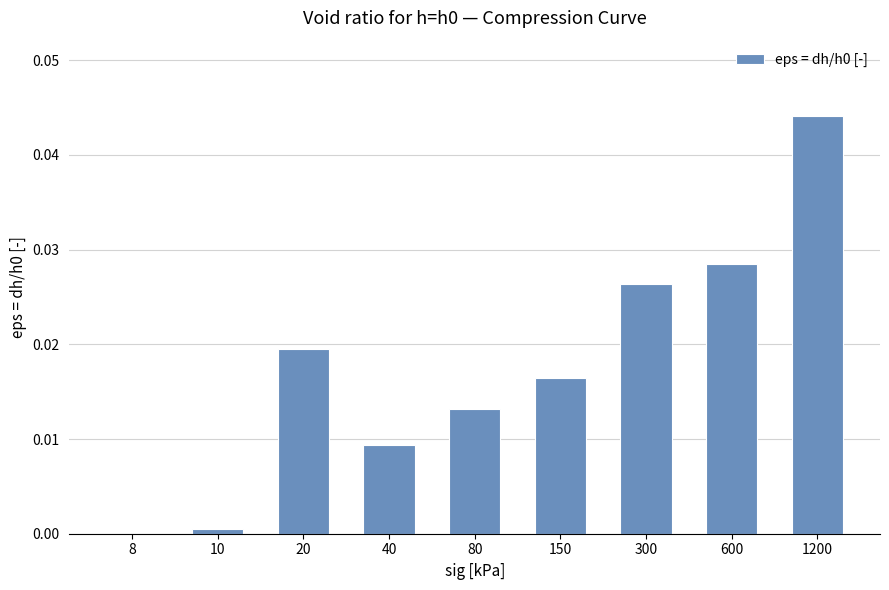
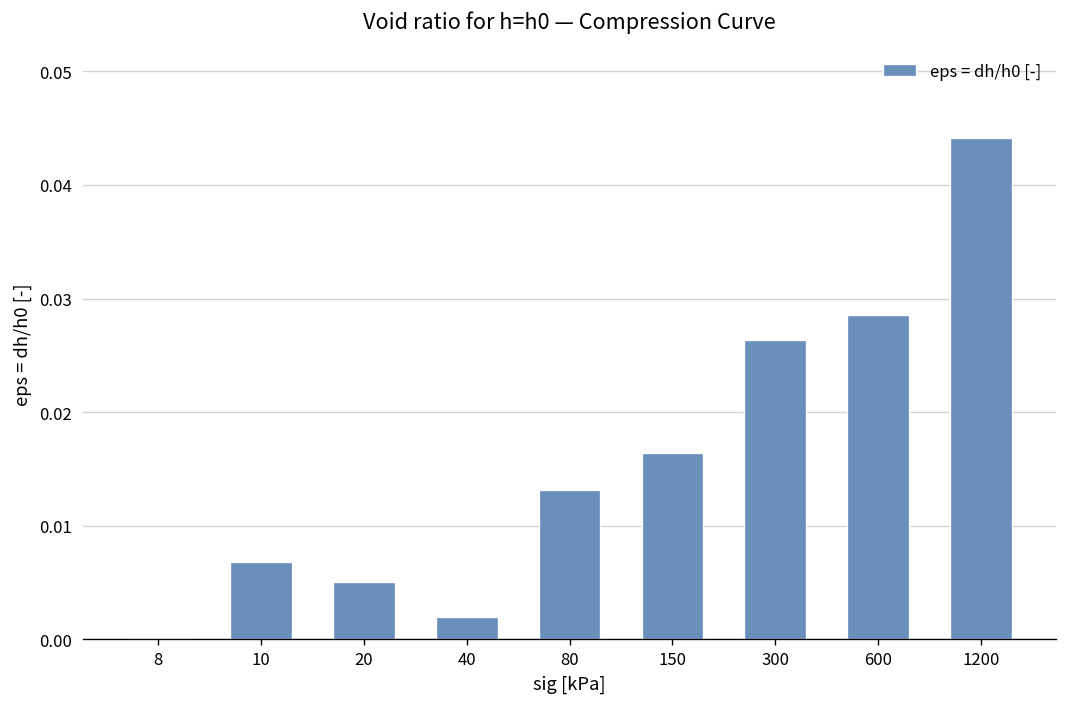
  {
    "8": 0.000,
-   "10": 0.001,
-   "20": 0.020,
-   "40": 0.009,
+   "10": 0.007,
+   "20": 0.005,
+   "40": 0.002,
    "80": 0.013,
    "150": 0.016,
    "300": 0.026,
    "600": 0.029,
    "1200": 0.044
  }
